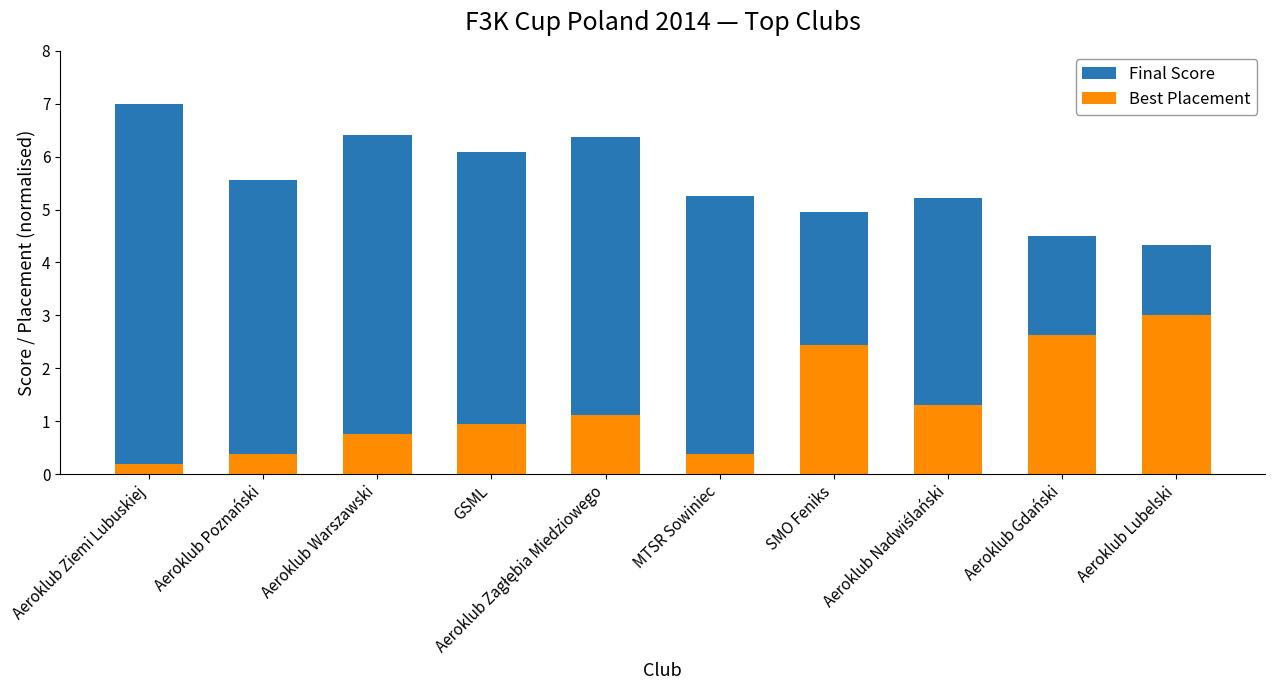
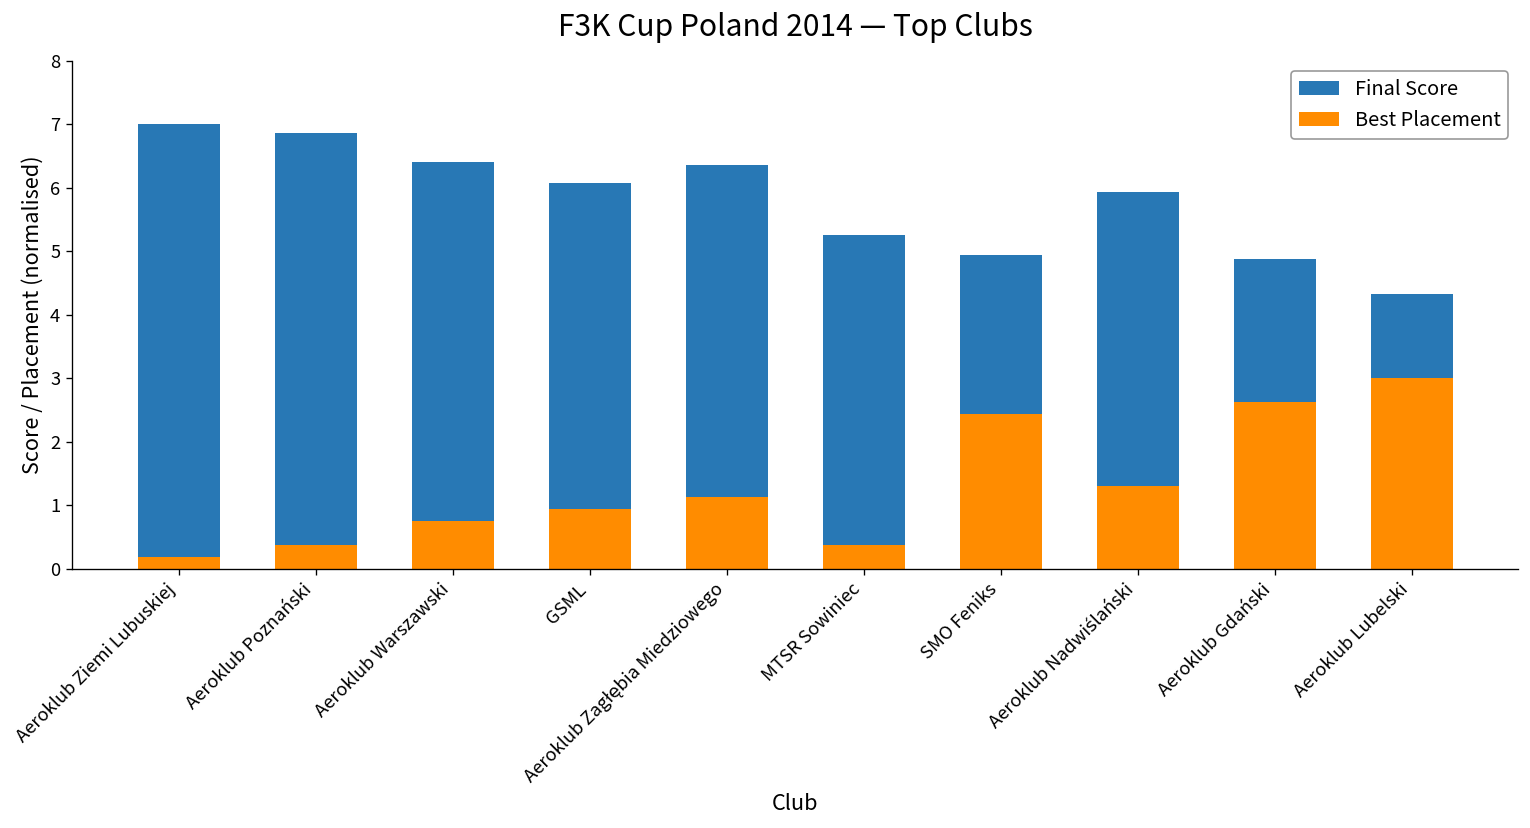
  {
    "Final Score": {
      "Aeroklub Ziemi Lubuskiej": 7.0,
-     "Aeroklub Poznański": 5.6,
+     "Aeroklub Poznański": 6.9,
      "Aeroklub Warszawski": 6.4,
      "GSML": 6.1,
      "Aeroklub Zagłębia Miedziowego": 6.4,
      "MTSR Sowiniec": 5.3,
      "SMO Feniks": 4.9,
-     "Aeroklub Nadwiślański": 5.2,
-     "Aeroklub Gdański": 4.5,
+     "Aeroklub Nadwiślański": 5.9,
+     "Aeroklub Gdański": 4.9,
      "Aeroklub Lubelski": 4.3
    }
  }
